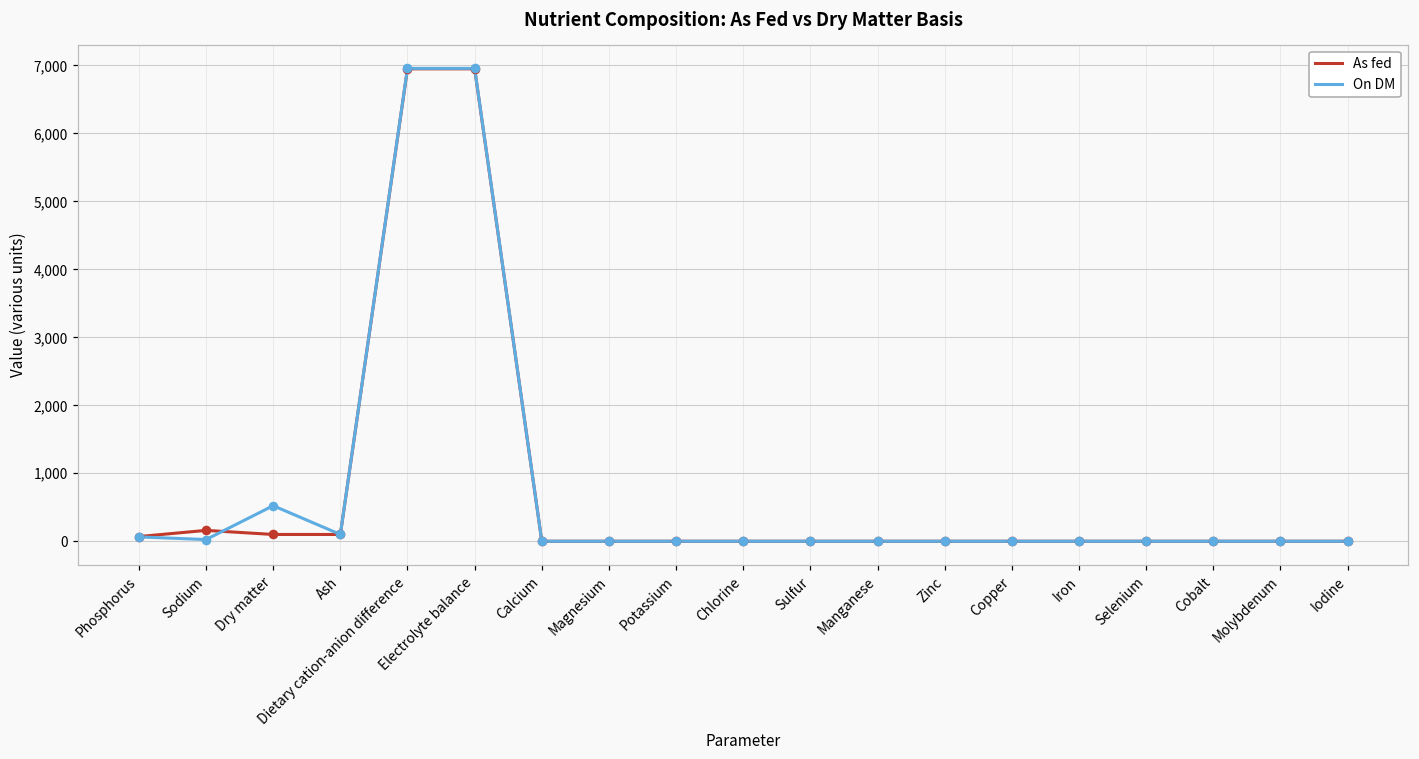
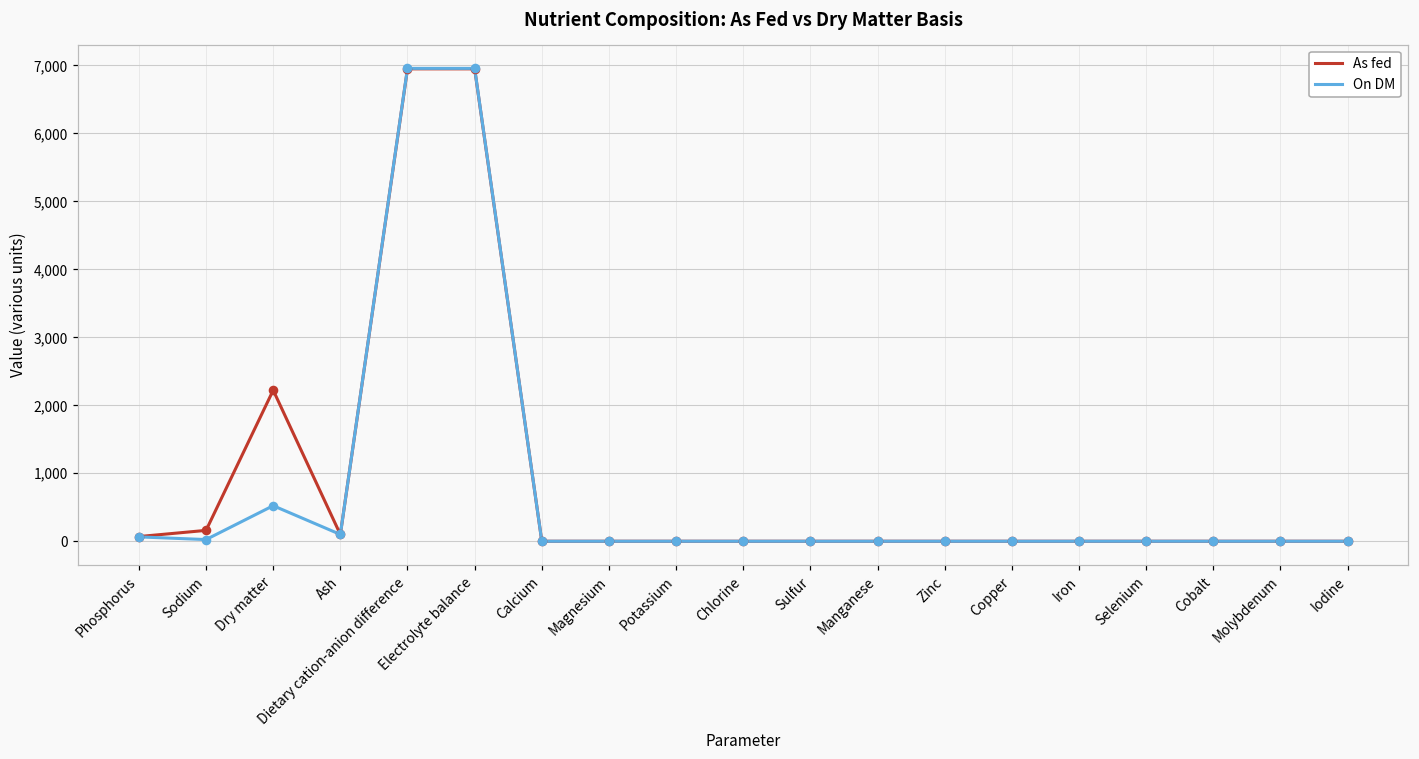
  {
    "As fed": {
      "Sodium": "200",
-     "Dry matter": "100"
+     "Dry matter": "2,200"
    },
    "On DM": {
      "Sodium": "0",
      "Dry matter": "500"
    }
  }
